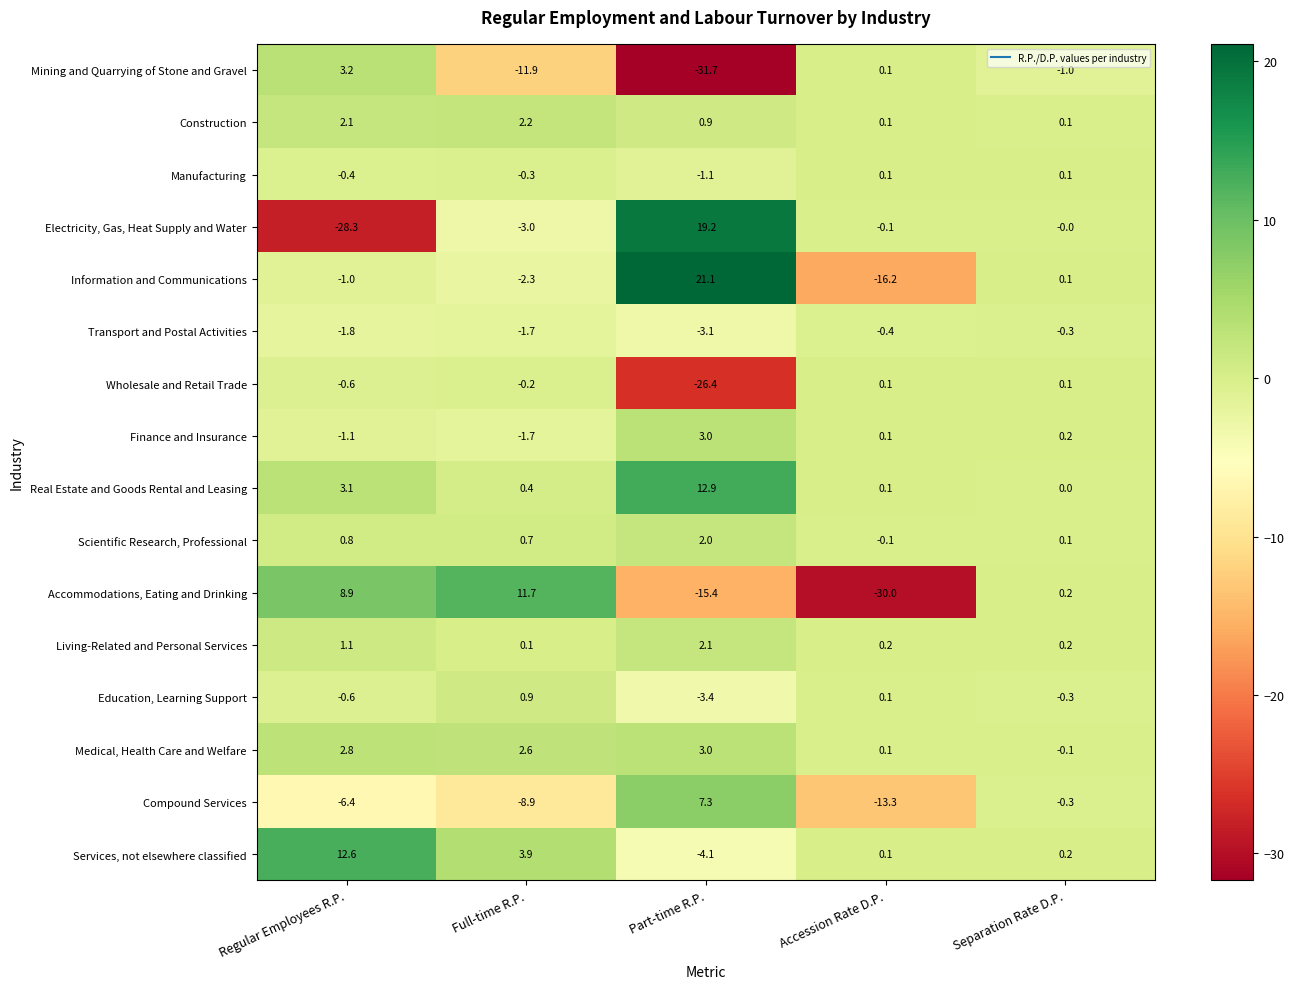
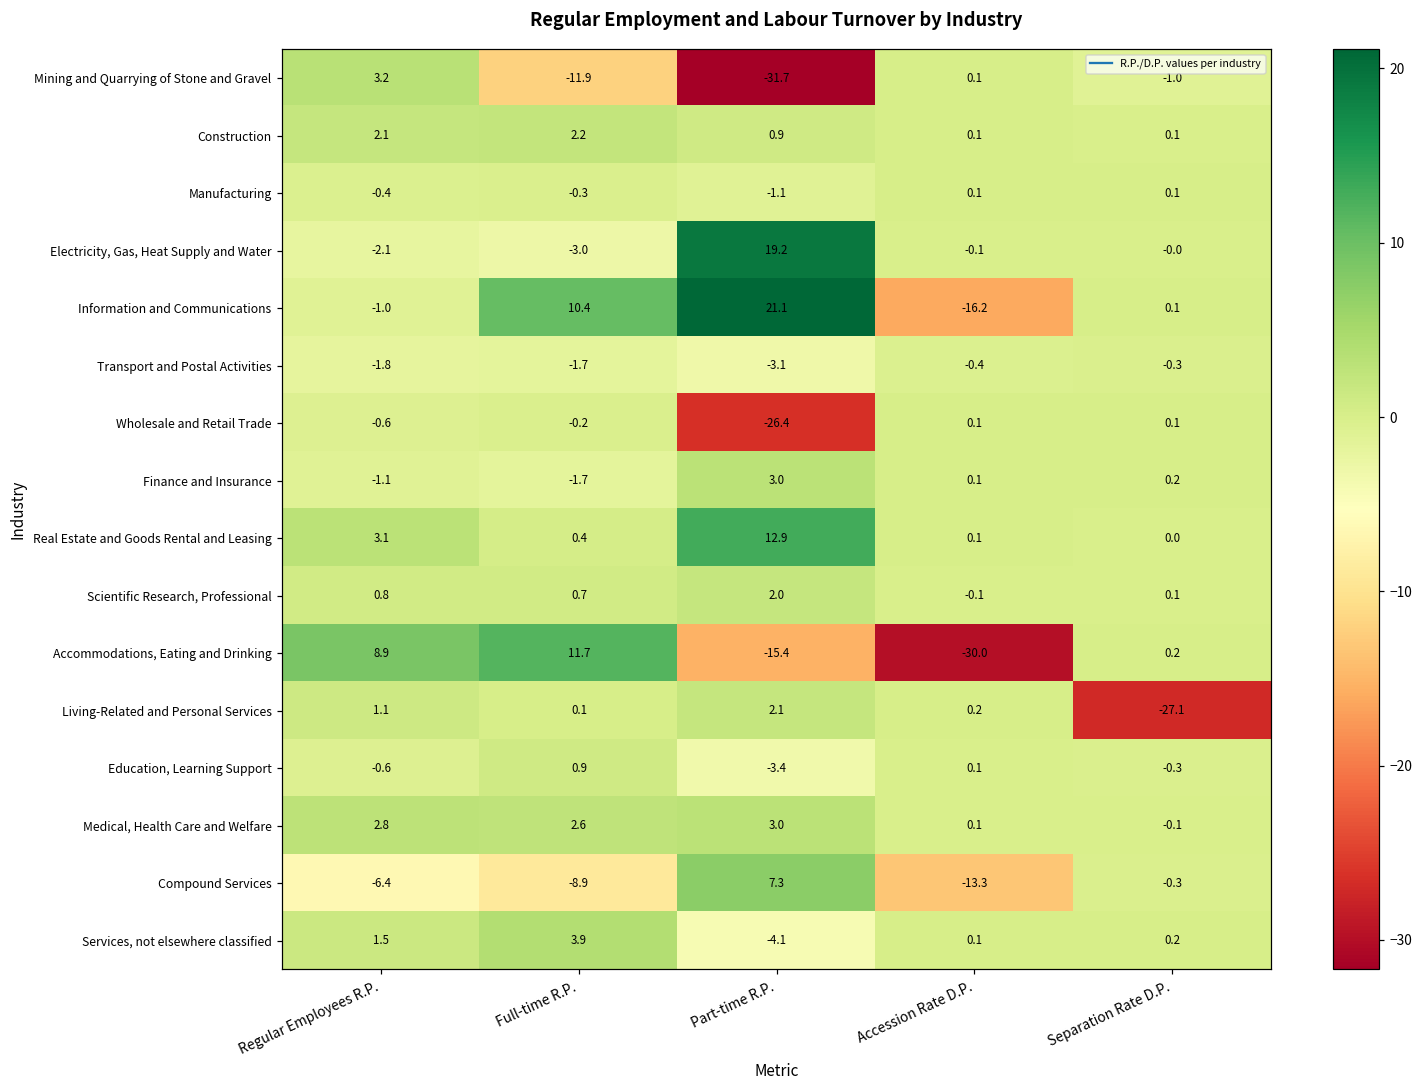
  {
    "Mining and Quarrying of Stone and Gravel": {
      "Regular Employees R.P.": 3.2,
      "Full-time R.P.": -11.9,
      "Part-time R.P.": -31.7,
      "Accession Rate D.P.": 0.1
    },
    "Construction": {
      "Regular Employees R.P.": 2.1,
      "Full-time R.P.": 2.2,
      "Part-time R.P.": 0.9,
      "Accession Rate D.P.": 0.1,
      "Separation Rate D.P.": 0.1
    },
    "Manufacturing": {
      "Regular Employees R.P.": -0.4,
      "Full-time R.P.": -0.3,
      "Part-time R.P.": -1.1,
      "Accession Rate D.P.": 0.1,
      "Separation Rate D.P.": 0.1
    },
    "Electricity, Gas, Heat Supply and Water": {
-     "Regular Employees R.P.": -28.3,
+     "Regular Employees R.P.": -2.1,
      "Full-time R.P.": -3.0,
      "Part-time R.P.": 19.2,
      "Accession Rate D.P.": -0.1,
      "Separation Rate D.P.": -0.0
    },
    "Information and Communications": {
      "Regular Employees R.P.": -1.0,
-     "Full-time R.P.": -2.3,
+     "Full-time R.P.": 10.4,
      "Part-time R.P.": 21.1,
      "Accession Rate D.P.": -16.2,
      "Separation Rate D.P.": 0.1
    },
    "Transport and Postal Activities": {
      "Regular Employees R.P.": -1.8,
      "Full-time R.P.": -1.7,
      "Part-time R.P.": -3.1,
      "Accession Rate D.P.": -0.4,
      "Separation Rate D.P.": -0.3
    },
    "Wholesale and Retail Trade": {
      "Regular Employees R.P.": -0.6,
      "Full-time R.P.": -0.2,
      "Part-time R.P.": -26.4,
      "Accession Rate D.P.": 0.1,
      "Separation Rate D.P.": 0.1
    },
    "Finance and Insurance": {
      "Regular Employees R.P.": -1.1,
      "Full-time R.P.": -1.7,
      "Part-time R.P.": 3.0,
      "Accession Rate D.P.": 0.1,
      "Separation Rate D.P.": 0.2
    },
    "Real Estate and Goods Rental and Leasing": {
      "Regular Employees R.P.": 3.1,
      "Full-time R.P.": 0.4,
      "Part-time R.P.": 12.9,
      "Accession Rate D.P.": 0.1,
      "Separation Rate D.P.": 0.0
    },
    "Scientific Research, Professional": {
      "Regular Employees R.P.": 0.8,
      "Full-time R.P.": 0.7,
      "Part-time R.P.": 2.0,
      "Accession Rate D.P.": -0.1,
      "Separation Rate D.P.": 0.1
    },
    "Accommodations, Eating and Drinking": {
      "Regular Employees R.P.": 8.9,
      "Full-time R.P.": 11.7,
      "Part-time R.P.": -15.4,
      "Accession Rate D.P.": -30.0,
      "Separation Rate D.P.": 0.2
    },
    "Living-Related and Personal Services": {
      "Regular Employees R.P.": 1.1,
      "Full-time R.P.": 0.1,
      "Part-time R.P.": 2.1,
      "Accession Rate D.P.": 0.2,
-     "Separation Rate D.P.": 0.2
+     "Separation Rate D.P.": -27.1
    },
    "Education, Learning Support": {
      "Regular Employees R.P.": -0.6,
      "Full-time R.P.": 0.9,
      "Part-time R.P.": -3.4,
      "Accession Rate D.P.": 0.1,
      "Separation Rate D.P.": -0.3
    },
    "Medical, Health Care and Welfare": {
      "Regular Employees R.P.": 2.8,
      "Full-time R.P.": 2.6,
      "Part-time R.P.": 3.0,
      "Accession Rate D.P.": 0.1,
      "Separation Rate D.P.": -0.1
    },
    "Compound Services": {
      "Regular Employees R.P.": -6.4,
      "Full-time R.P.": -8.9,
      "Part-time R.P.": 7.3,
      "Accession Rate D.P.": -13.3,
      "Separation Rate D.P.": -0.3
    },
    "Services, not elsewhere classified": {
-     "Regular Employees R.P.": 12.6,
+     "Regular Employees R.P.": 1.5,
      "Full-time R.P.": 3.9,
      "Part-time R.P.": -4.1,
      "Accession Rate D.P.": 0.1,
      "Separation Rate D.P.": 0.2
    }
  }
